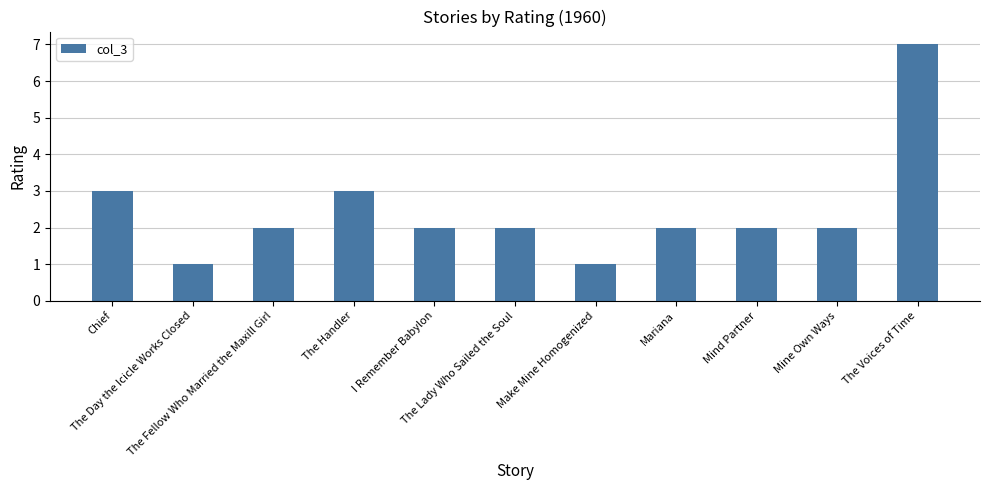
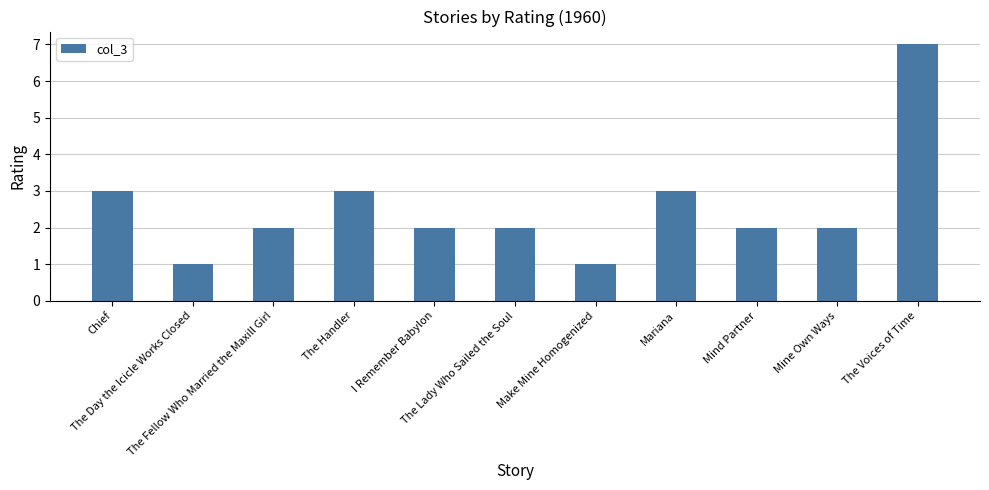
  {
    "Chief": 3,
    "The Day the Icicle Works Closed": 1,
    "The Fellow Who Married the Maxill Girl": 2,
    "The Handler": 3,
    "I Remember Babylon": 2,
    "The Lady Who Sailed the Soul": 2,
    "Make Mine Homogenized": 1,
-   "Mariana": 2,
+   "Mariana": 3,
    "Mind Partner": 2,
    "Mine Own Ways": 2,
    "The Voices of Time": 7
  }
